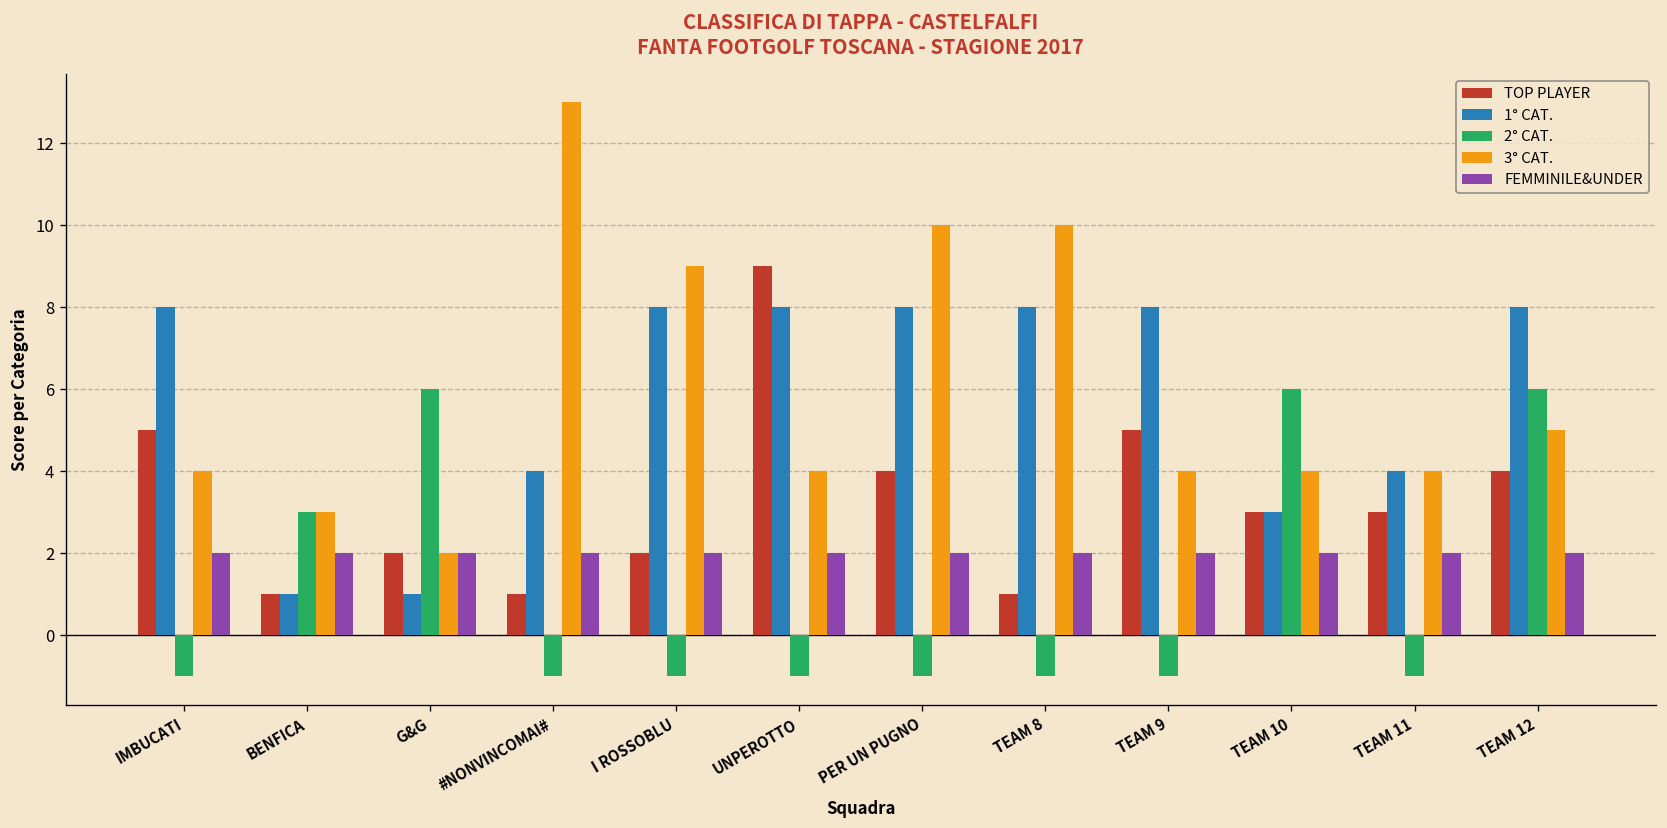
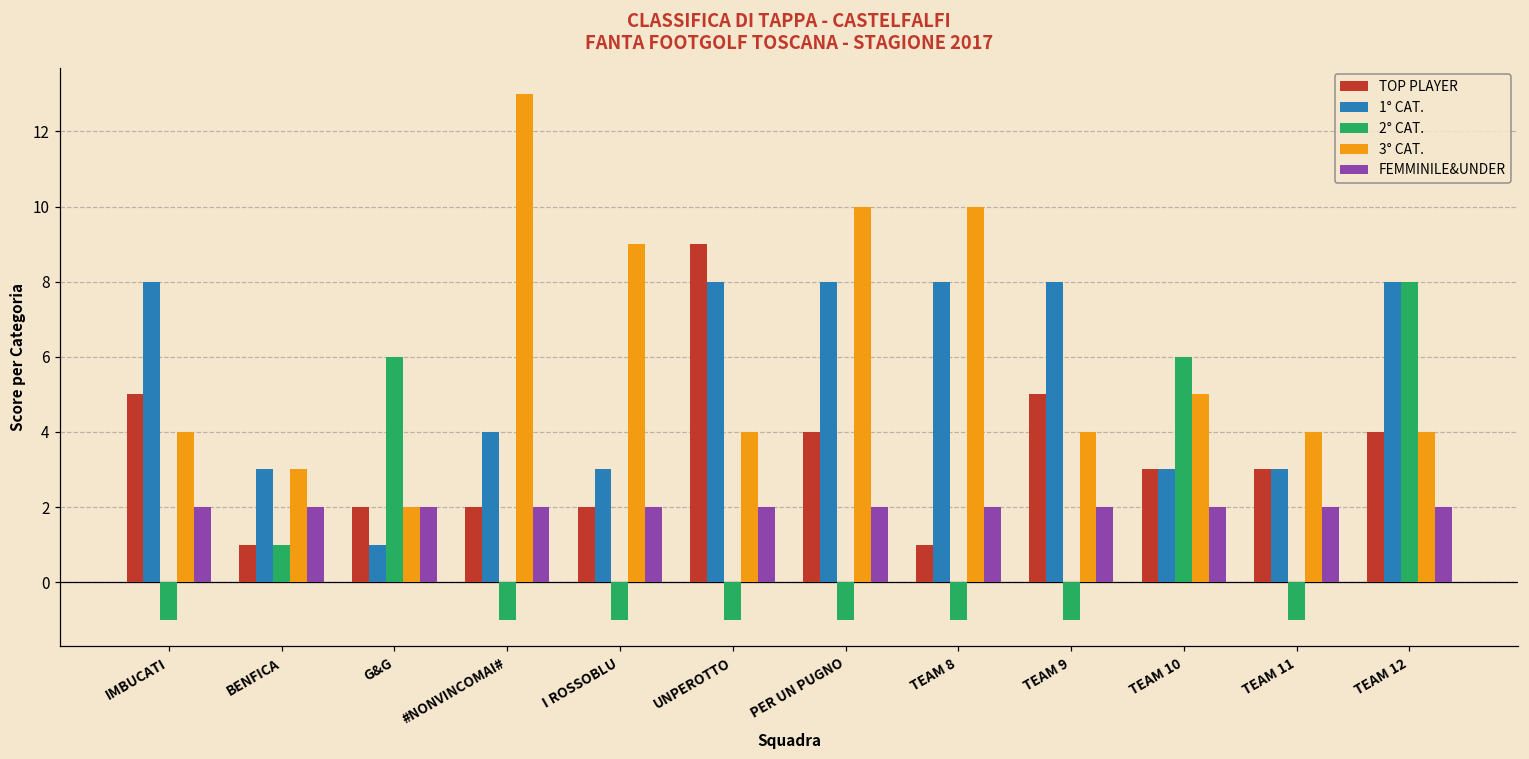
  {
    "TOP PLAYER": {
      "IMBUCATI": 5,
      "BENFICA": 1,
      "G&G": 2,
-     "#NONVINCOMAI#": 1,
+     "#NONVINCOMAI#": 2,
      "I ROSSOBLU": 2,
      "UNPEROTTO": 9,
      "PER UN PUGNO": 4,
      "TEAM 8": 1,
      "TEAM 9": 5,
      "TEAM 10": 3,
      "TEAM 11": 3,
      "TEAM 12": 4
    },
    "1° CAT.": {
      "IMBUCATI": 8,
-     "BENFICA": 1,
+     "BENFICA": 3,
      "G&G": 1,
      "#NONVINCOMAI#": 4,
-     "I ROSSOBLU": 8,
+     "I ROSSOBLU": 3,
      "UNPEROTTO": 8,
      "PER UN PUGNO": 8,
      "TEAM 8": 8,
      "TEAM 9": 8,
      "TEAM 10": 3,
-     "TEAM 11": 4,
+     "TEAM 11": 3,
      "TEAM 12": 8
    },
    "2° CAT.": {
      "IMBUCATI": -1,
-     "BENFICA": 3,
+     "BENFICA": 1,
      "G&G": 6,
      "#NONVINCOMAI#": -1,
      "I ROSSOBLU": -1,
      "UNPEROTTO": -1,
      "PER UN PUGNO": -1,
      "TEAM 8": -1,
      "TEAM 9": -1,
      "TEAM 10": 6,
      "TEAM 11": -1,
-     "TEAM 12": 6
+     "TEAM 12": 8
    },
    "3° CAT.": {
      "IMBUCATI": 4,
      "BENFICA": 3,
      "G&G": 2,
      "#NONVINCOMAI#": 13,
      "I ROSSOBLU": 9,
      "UNPEROTTO": 4,
      "PER UN PUGNO": 10,
      "TEAM 8": 10,
      "TEAM 9": 4,
-     "TEAM 10": 4,
+     "TEAM 10": 5,
      "TEAM 11": 4,
-     "TEAM 12": 5
+     "TEAM 12": 4
    },
    "FEMMINILE&UNDER": {
      "IMBUCATI": 2,
      "BENFICA": 2,
      "G&G": 2,
      "#NONVINCOMAI#": 2,
      "I ROSSOBLU": 2,
      "UNPEROTTO": 2,
      "PER UN PUGNO": 2,
      "TEAM 8": 2,
      "TEAM 9": 2,
      "TEAM 10": 2,
      "TEAM 11": 2,
      "TEAM 12": 2
    }
  }
